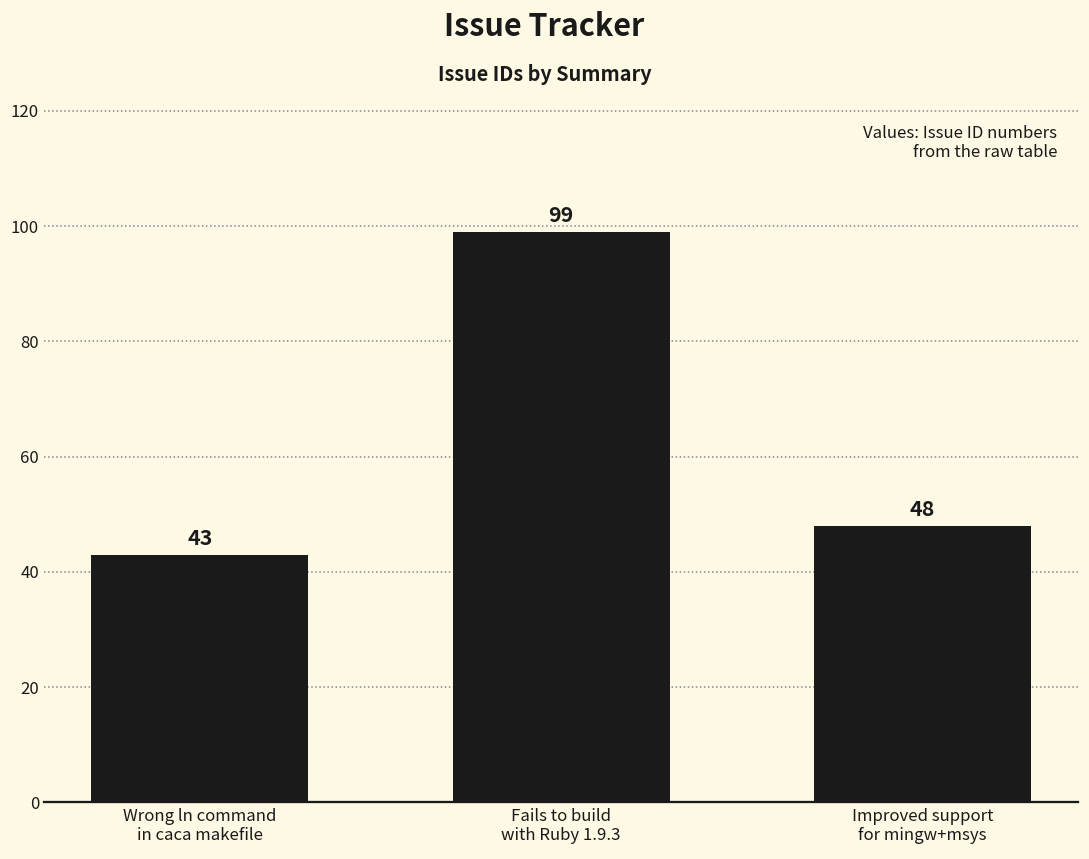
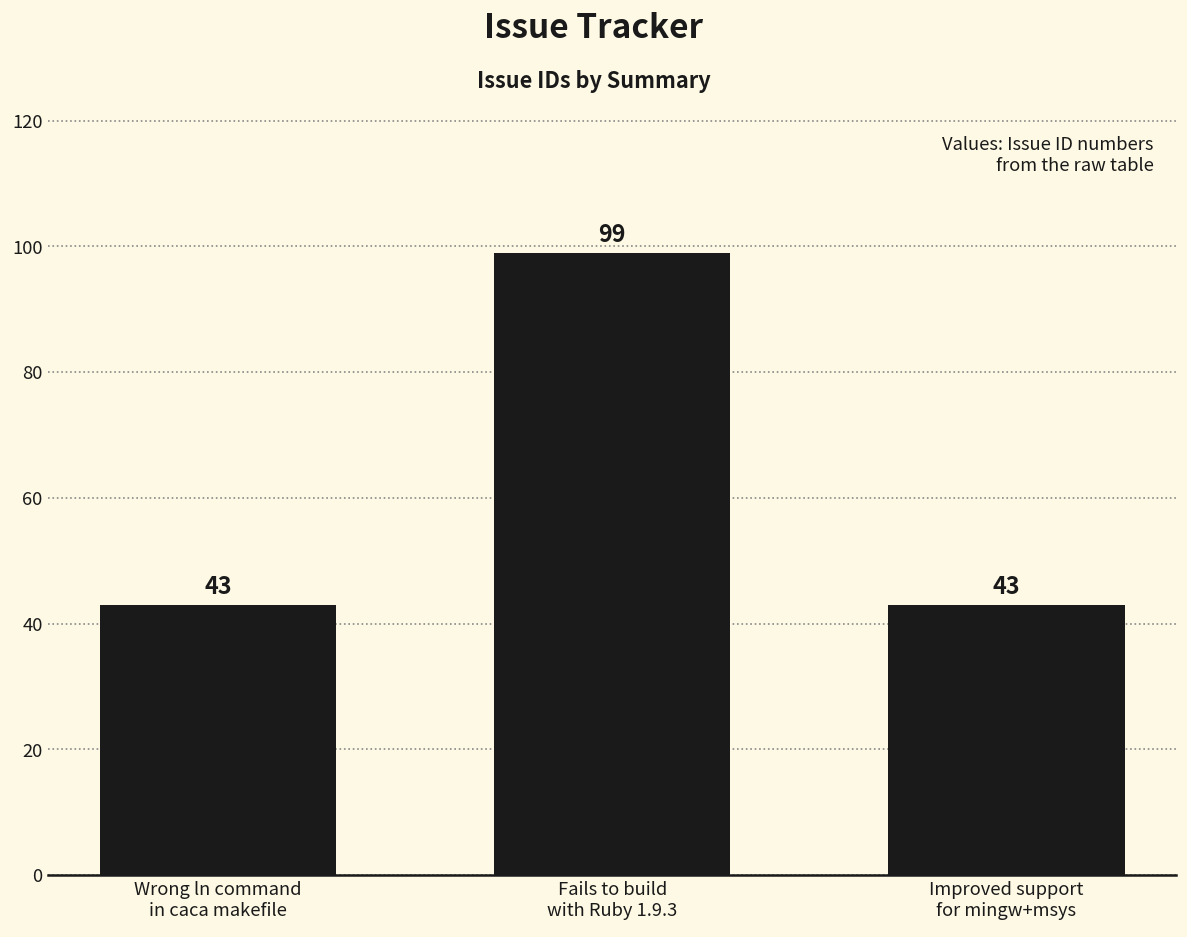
  {
    "Wrong ln command in caca makefile": 43,
    "Fails to build with Ruby 1.9.3": 99,
-   "Improved support for mingw+msys": 48
+   "Improved support for mingw+msys": 43
  }
